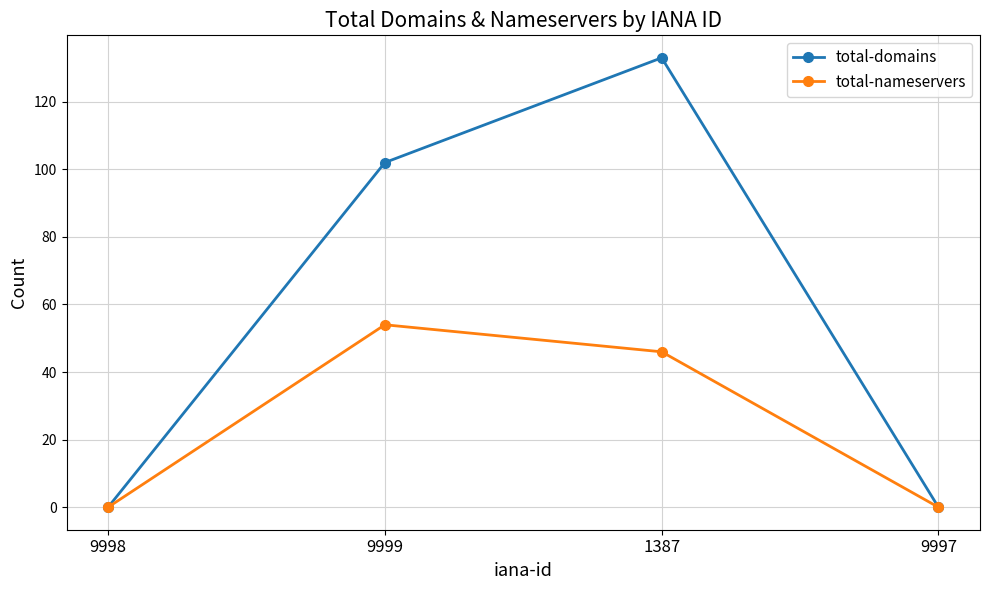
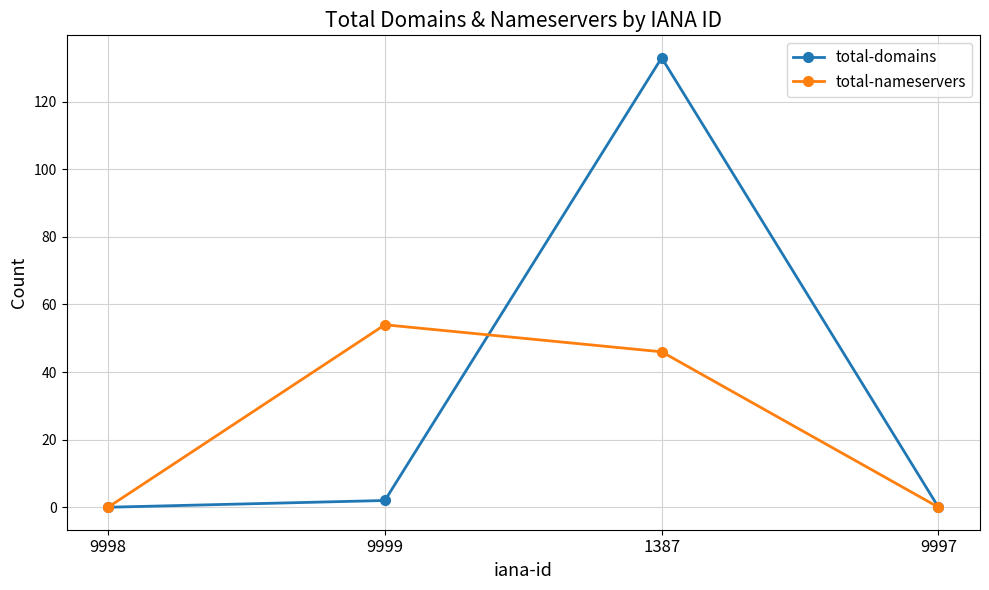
  {
    "total-domains": {
-     "9999": 102,
+     "9999": 2,
      "1387": 133
    },
    "total-nameservers": {
      "9999": 54,
      "1387": 46
    }
  }
